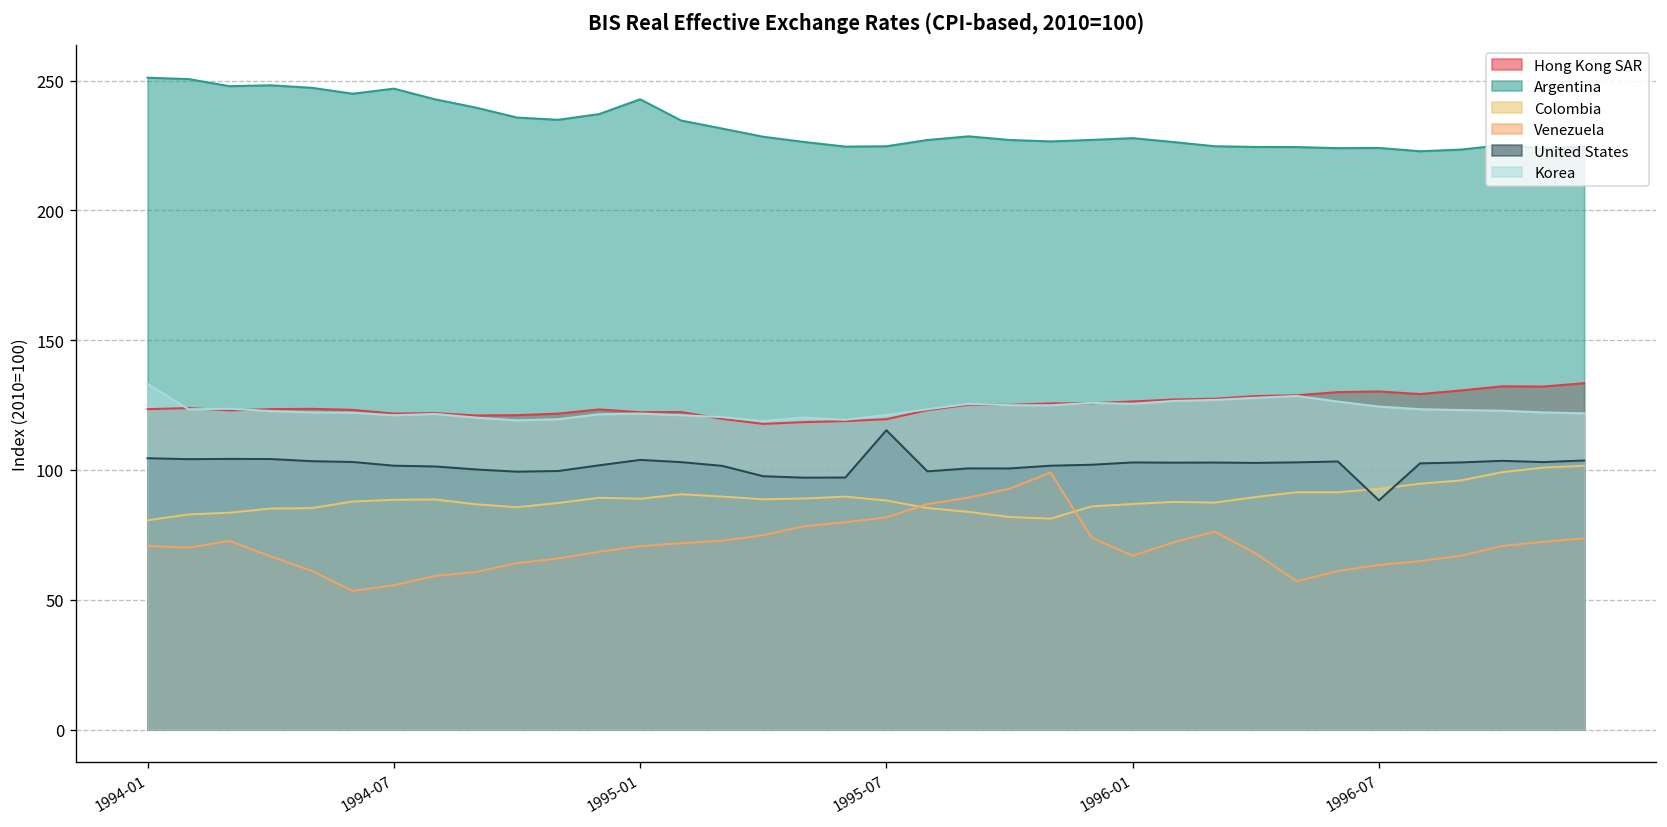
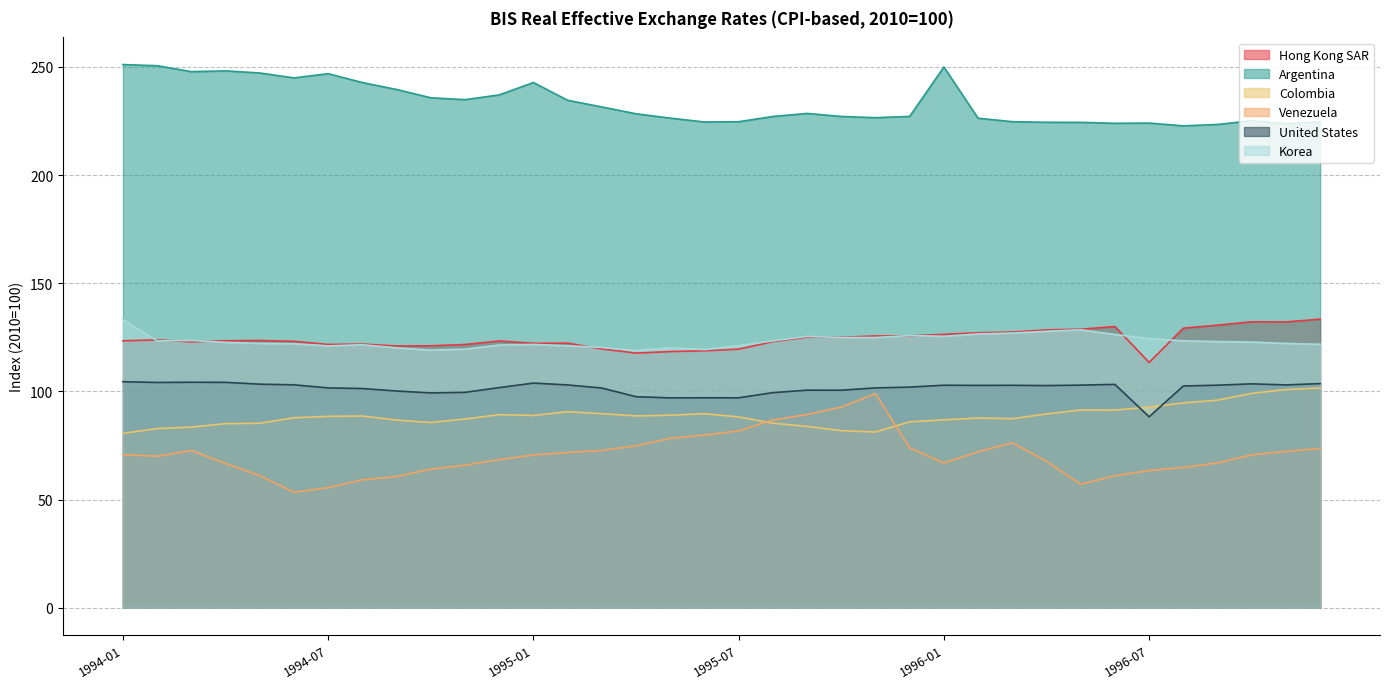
  {
    "Hong Kong SAR": {
      "1994-01": 123,
      "1995-07": 120,
-     "1996-07": 130
+     "1996-07": 113
    },
    "Argentina": {
      "1994-01": 251,
      "1994-07": 247,
      "1995-01": 243,
      "1995-07": 225,
-     "1996-01": 228,
+     "1996-01": 250,
      "1996-07": 224
    },
    "United States": {
      "1994-01": 105,
      "1994-07": 102,
      "1995-01": 104,
-     "1995-07": 115,
+     "1995-07": 97,
      "1996-01": 103,
      "1996-07": 88
    },
    "Korea": {
      "1994-01": 133,
      "1995-07": 121,
      "1996-07": 124
    }
  }
